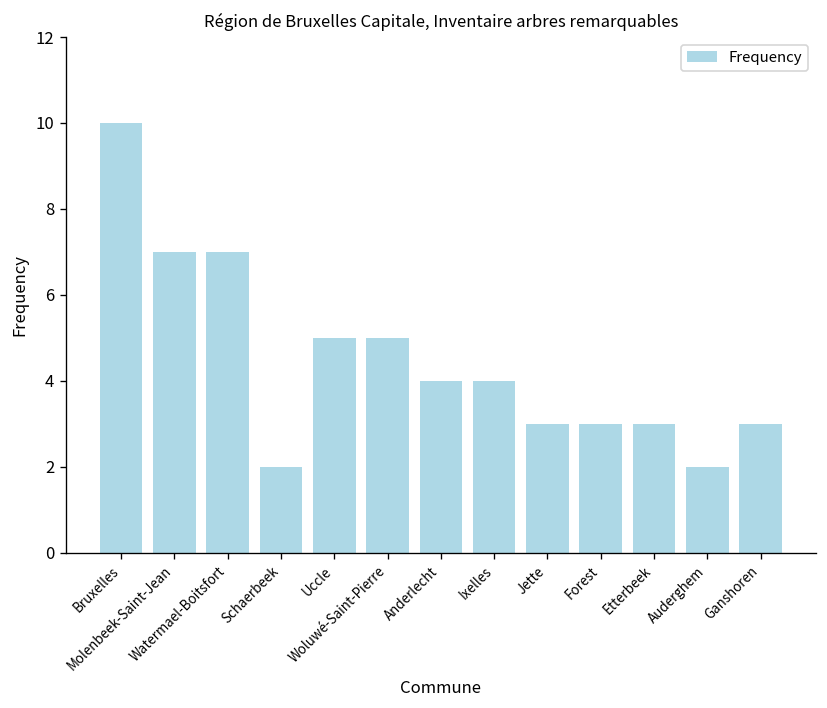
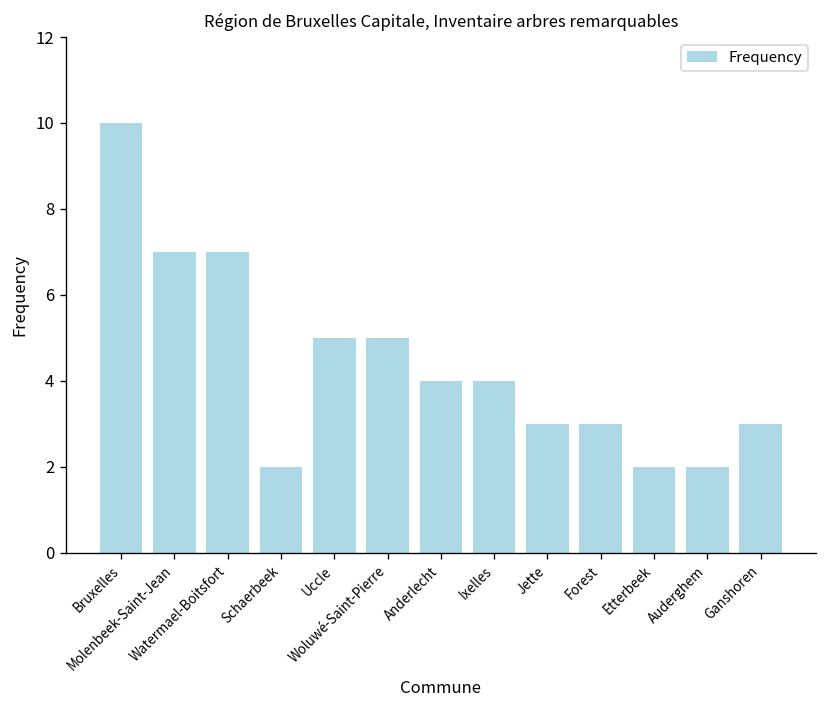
  {
    "Bruxelles": 10,
    "Molenbeek-Saint-Jean": 7,
    "Watermael-Boitsfort": 7,
    "Schaerbeek": 2,
    "Uccle": 5,
    "Woluwé-Saint-Pierre": 5,
    "Anderlecht": 4,
    "Ixelles": 4,
    "Jette": 3,
    "Forest": 3,
-   "Etterbeek": 3,
+   "Etterbeek": 2,
    "Auderghem": 2,
    "Ganshoren": 3
  }
